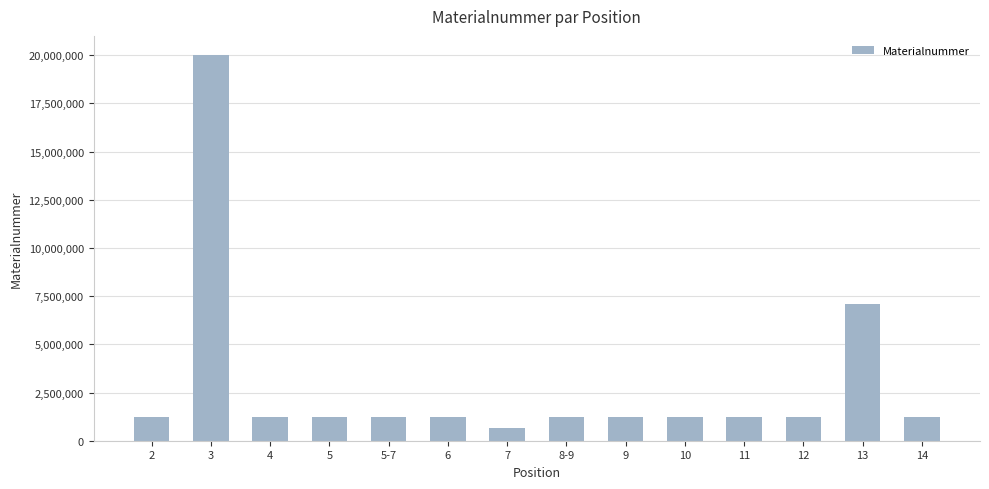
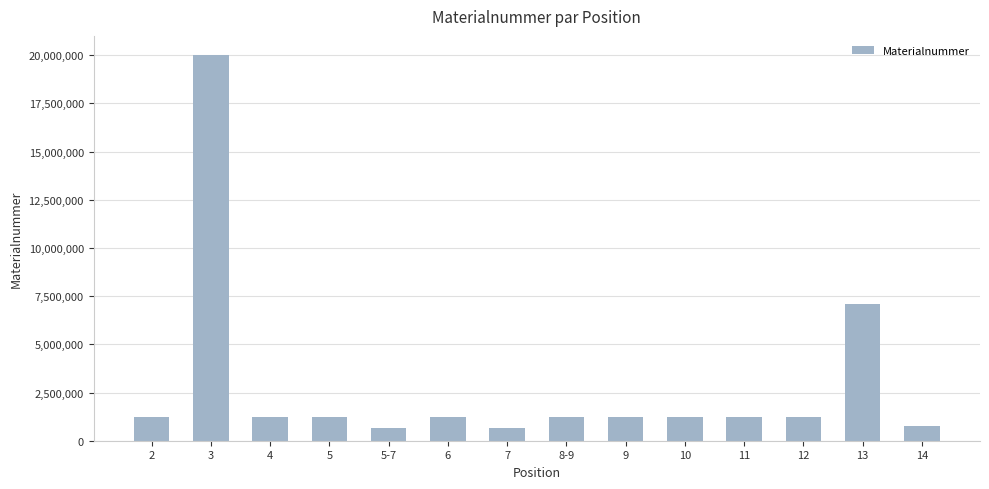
  {
    "2": "1,200,000",
    "3": "20,000,000",
    "4": "1,200,000",
    "5": "1,200,000",
-   "5-7": "1,200,000",
+   "5-7": "600,000",
    "6": "1,200,000",
    "7": "600,000",
    "8-9": "1,200,000",
    "9": "1,200,000",
    "10": "1,200,000",
    "11": "1,200,000",
    "12": "1,200,000",
    "13": "7,100,000",
-   "14": "1,200,000"
+   "14": "800,000"
  }
